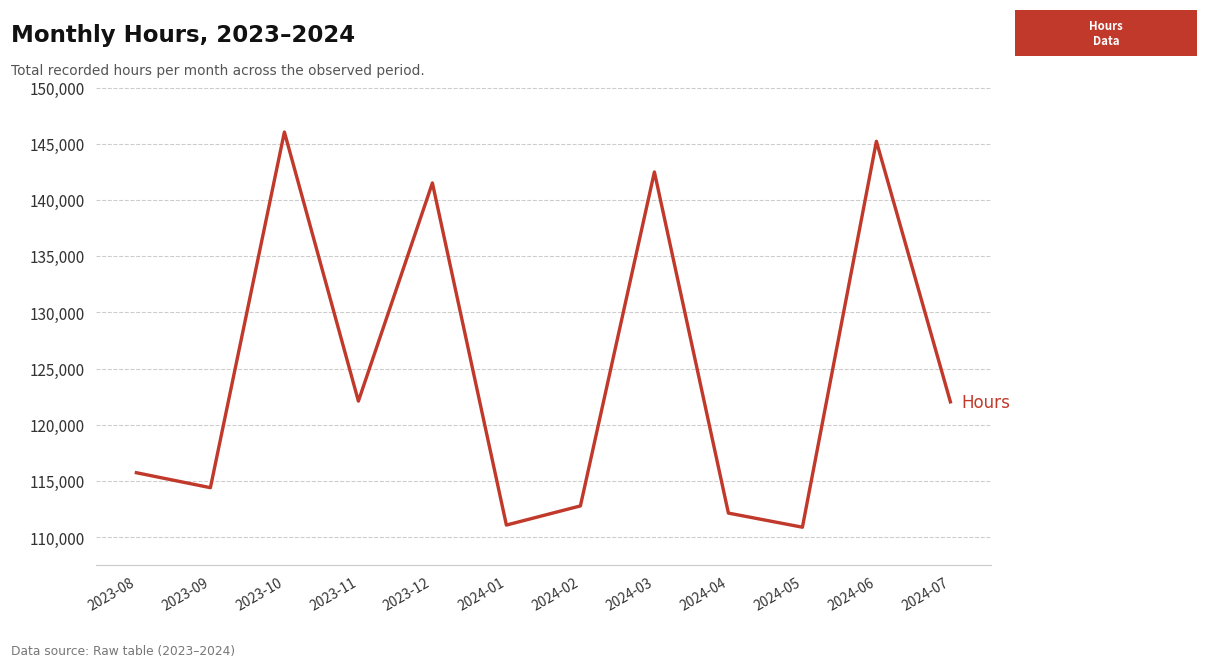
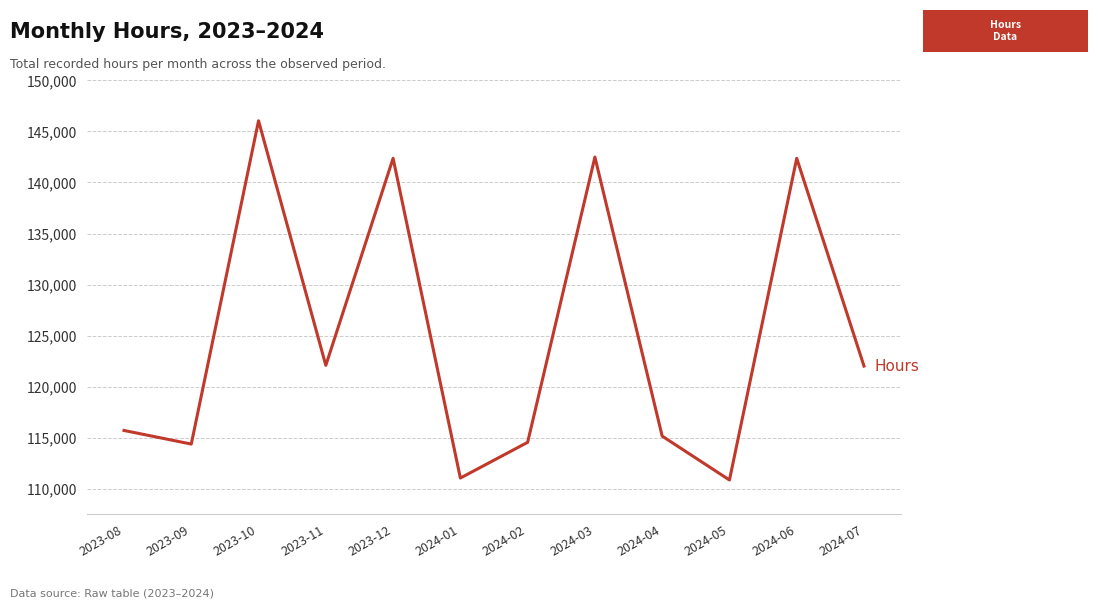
  {
    "2023-08": "115,700",
    "2023-09": "114,400",
    "2023-10": "146,000",
    "2023-11": "122,100",
-   "2023-12": "141,500",
+   "2023-12": "142,400",
    "2024-01": "111,100",
-   "2024-02": "112,800",
+   "2024-02": "114,600",
    "2024-03": "142,500",
-   "2024-04": "112,100",
+   "2024-04": "115,200",
    "2024-05": "110,900",
-   "2024-06": "145,200",
+   "2024-06": "142,400",
    "2024-07": "122,000"
  }
